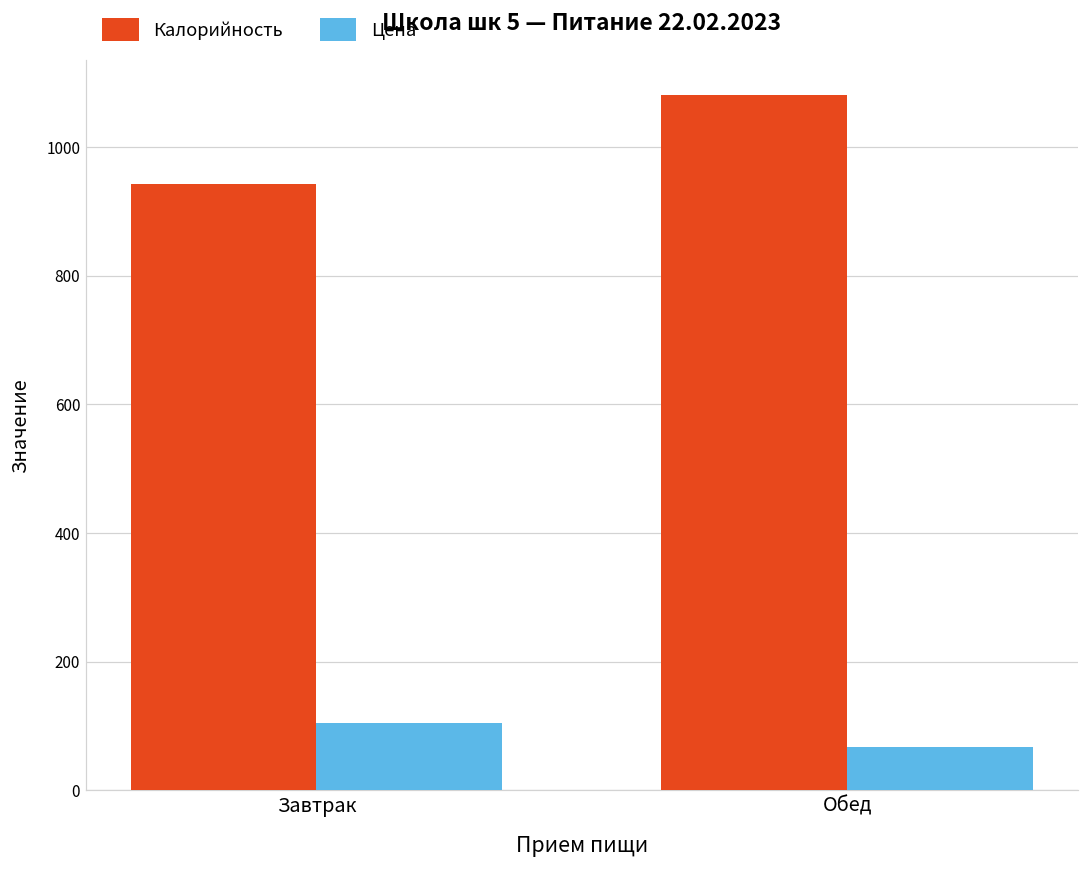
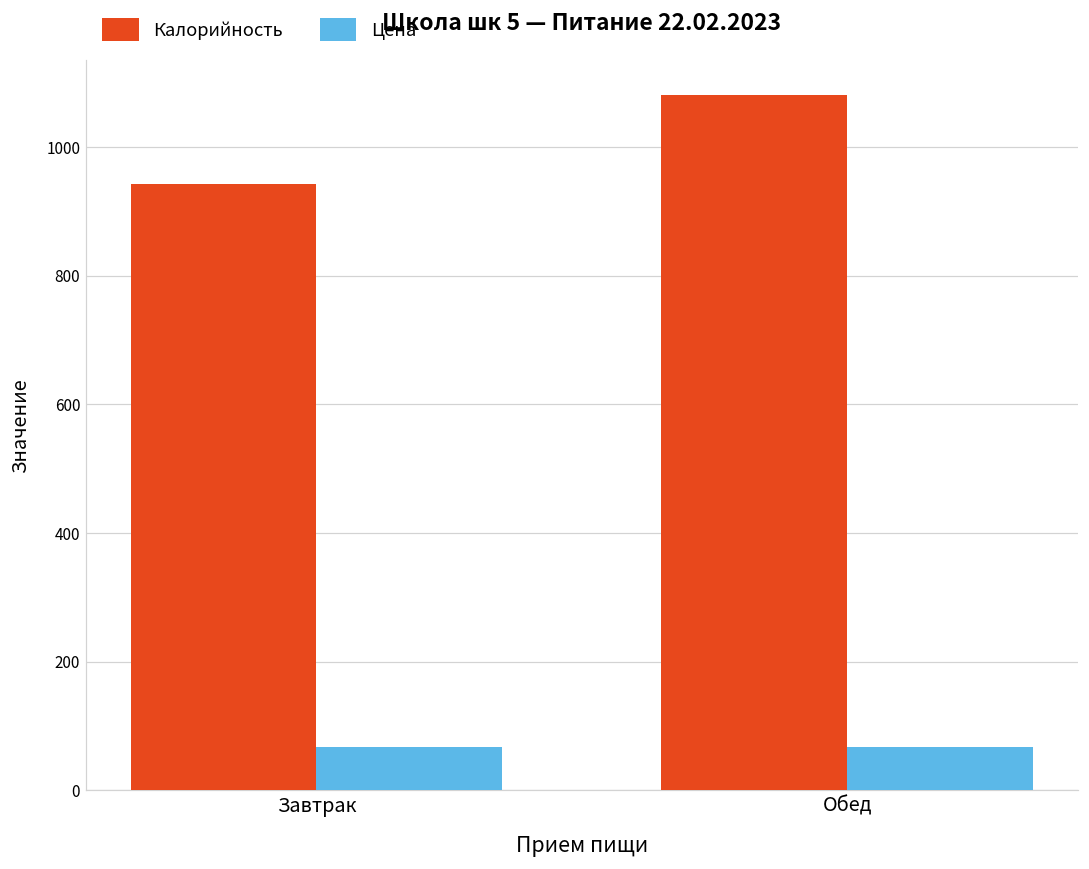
  {
    "Калорийность": {
      "Завтрак": 940,
      "Обед": 1080
    },
    "Цена": {
-     "Завтрак": 110,
+     "Завтрак": 70,
      "Обед": 70
    }
  }
